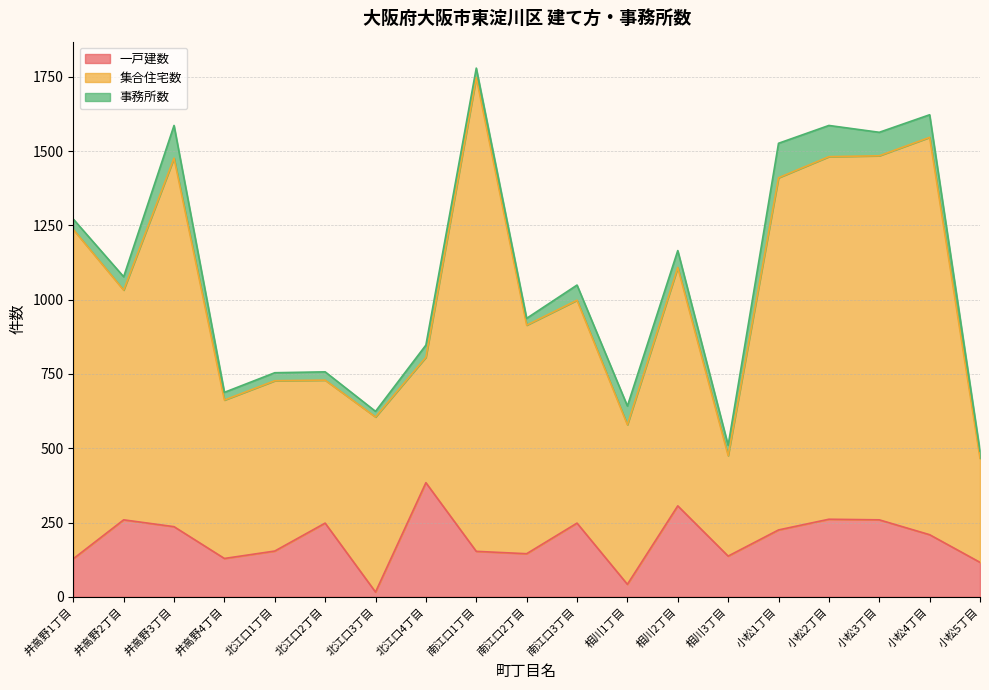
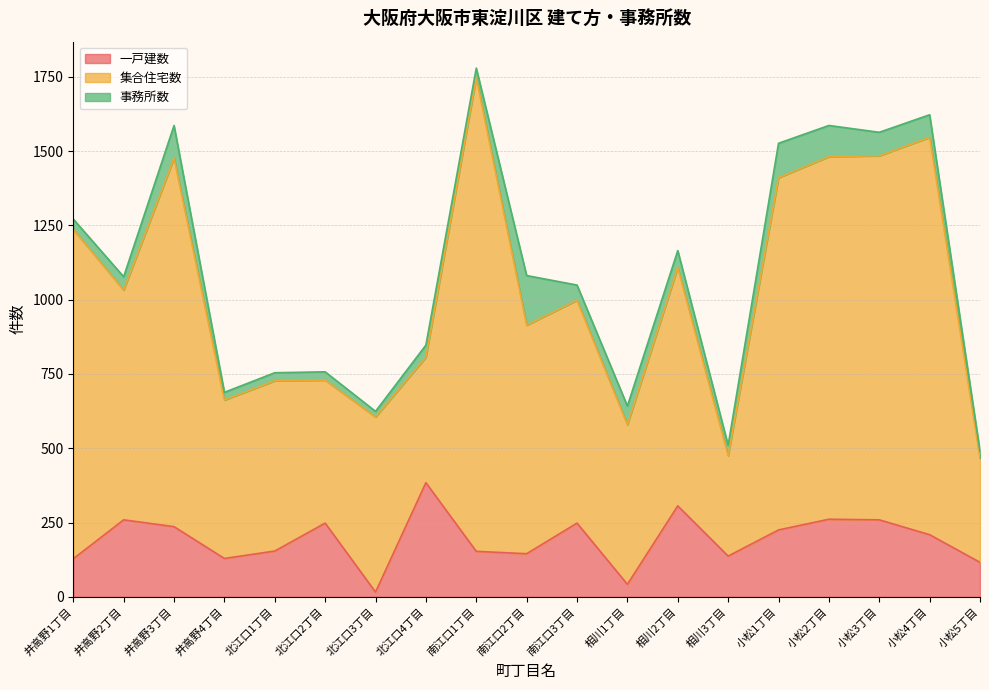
  {
    "一戸建数": {
      "井高野1丁目": 130,
      "井高野2丁目": 260,
      "井高野3丁目": 240,
      "井高野4丁目": 130,
      "北江口1丁目": 150,
      "北江口2丁目": 250,
      "北江口3丁目": 20,
      "北江口4丁目": 380,
      "南江口1丁目": 150,
      "南江口2丁目": 150,
      "南江口3丁目": 250,
      "相川1丁目": 40,
      "相川2丁目": 310,
      "相川3丁目": 140,
      "小松1丁目": 230,
      "小松2丁目": 260,
      "小松3丁目": 260,
      "小松4丁目": 210,
      "小松5丁目": 120
    },
    "集合住宅数": {
      "井高野1丁目": 1110,
      "井高野2丁目": 770,
      "井高野3丁目": 1240,
      "井高野4丁目": 530,
      "北江口1丁目": 570,
      "北江口2丁目": 480,
      "北江口3丁目": 590,
      "北江口4丁目": 420,
      "南江口1丁目": 1590,
      "南江口2丁目": 770,
      "南江口3丁目": 750,
      "相川1丁目": 540,
      "相川2丁目": 800,
      "相川3丁目": 340,
      "小松1丁目": 1190,
      "小松2丁目": 1220,
      "小松3丁目": 1230,
      "小松4丁目": 1340,
      "小松5丁目": 350
    },
    "事務所数": {
      "井高野1丁目": 40,
      "井高野2丁目": 50,
      "井高野3丁目": 110,
      "井高野4丁目": 30,
      "北江口1丁目": 30,
      "北江口2丁目": 30,
      "北江口3丁目": 20,
      "北江口4丁目": 40,
      "南江口1丁目": 30,
-     "南江口2丁目": 20,
+     "南江口2丁目": 170,
      "南江口3丁目": 50,
      "相川1丁目": 60,
      "相川2丁目": 60,
      "相川3丁目": 40,
      "小松1丁目": 120,
      "小松2丁目": 110,
      "小松3丁目": 80,
      "小松4丁目": 80,
      "小松5丁目": 20
    }
  }
